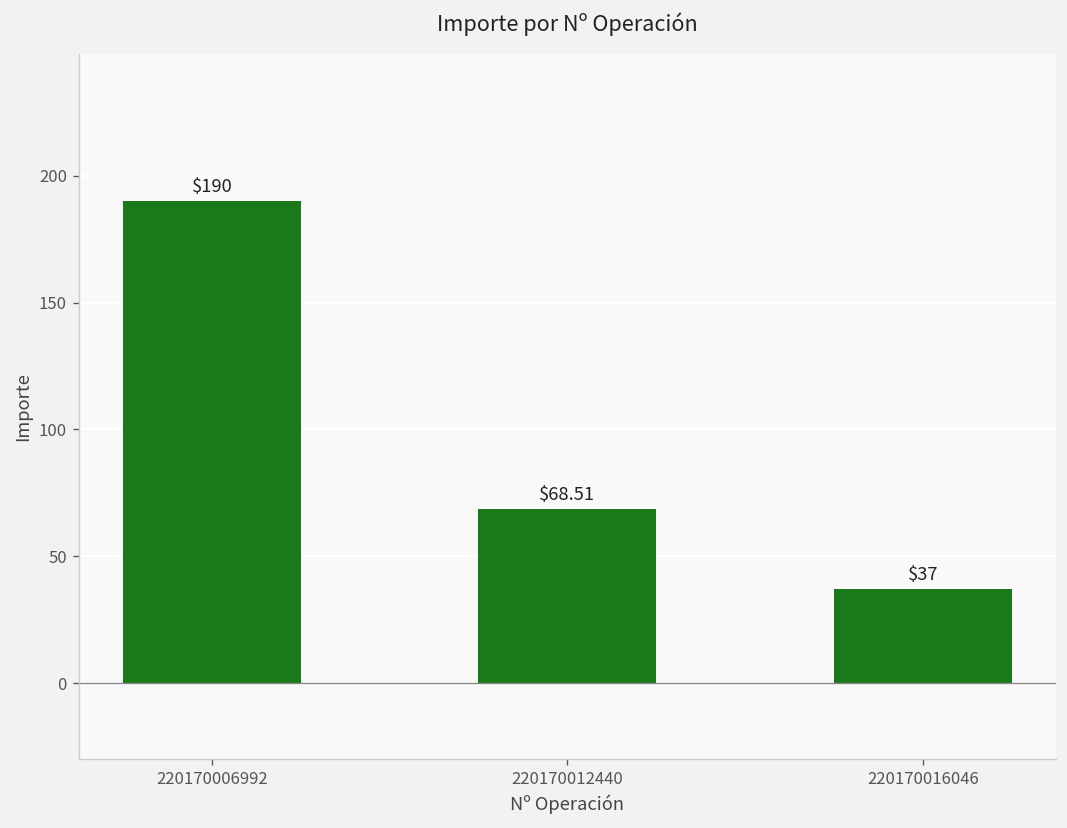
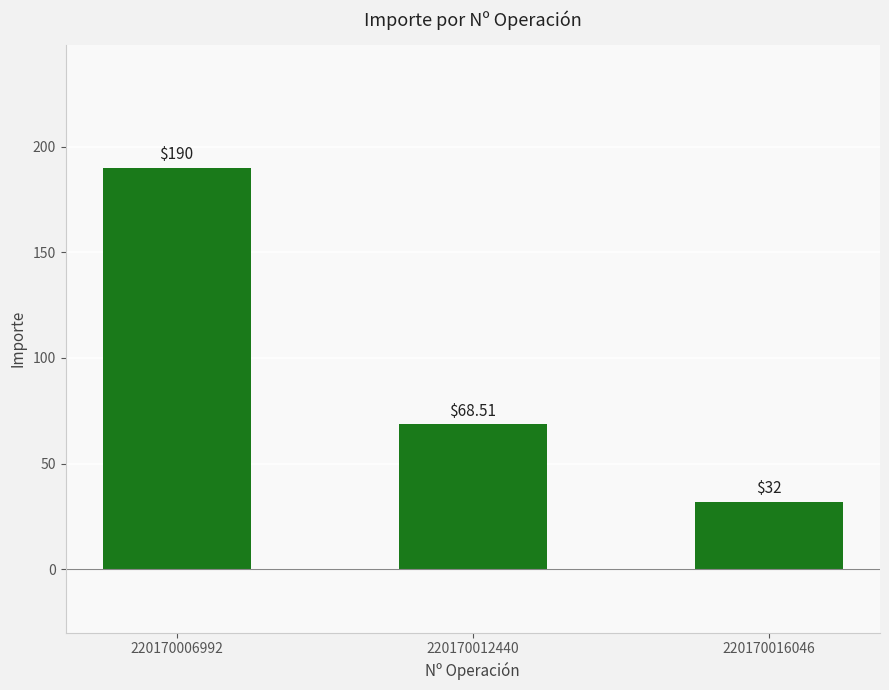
  {
    "220170006992": "$190",
    "220170012440": "$68.51",
-   "220170016046": "$37"
+   "220170016046": "$32"
  }
